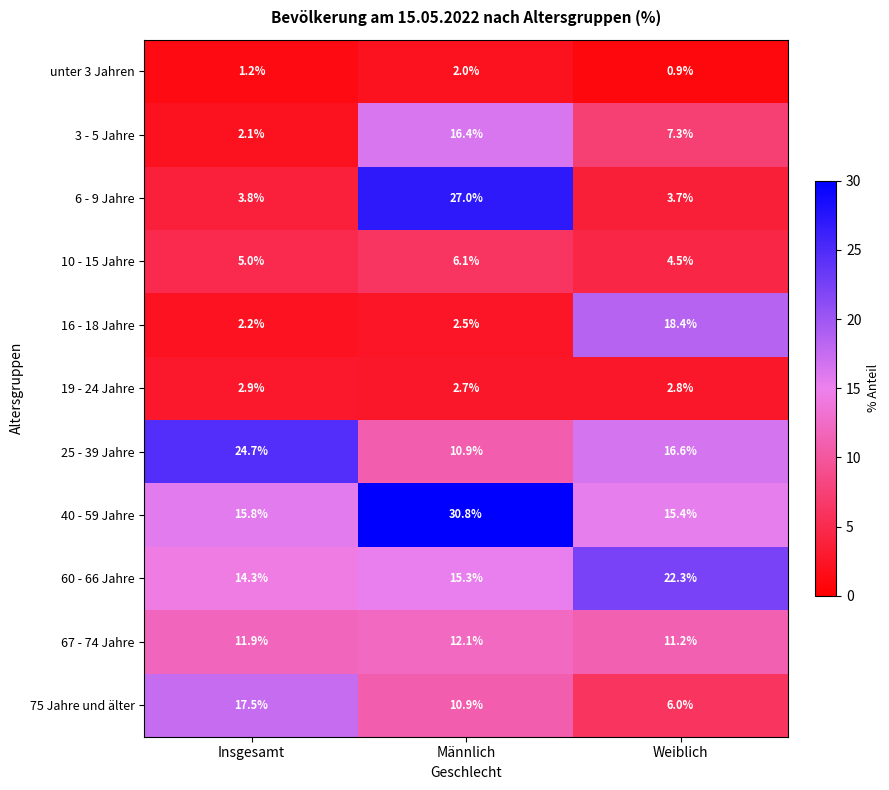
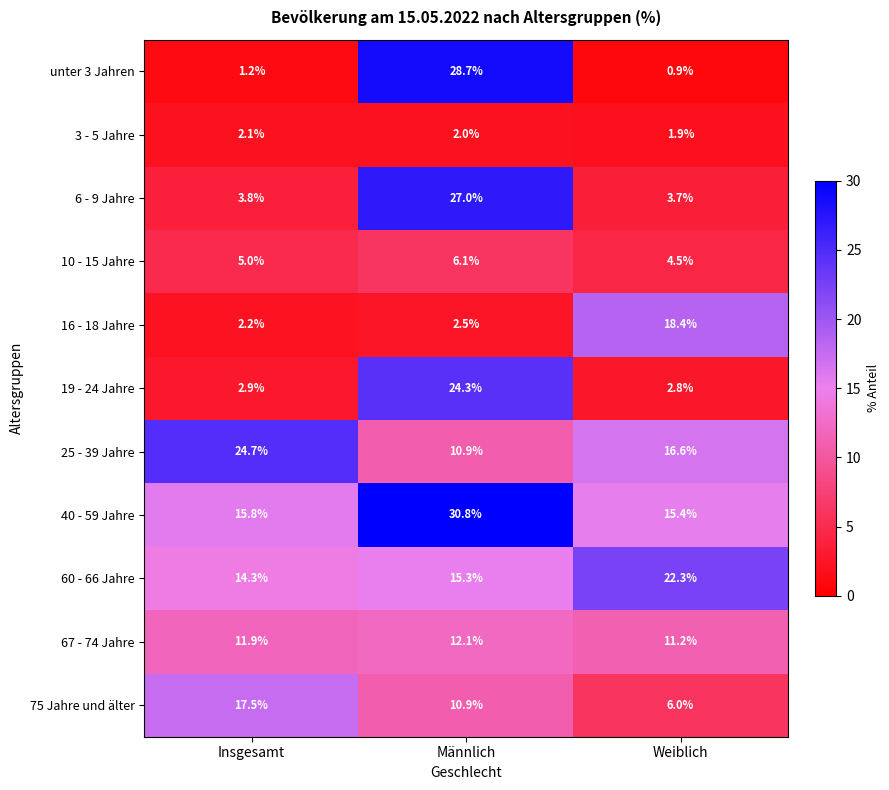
  {
    "unter 3 Jahren": {
      "Insgesamt": "1.2%",
-     "Männlich": "2.0%",
+     "Männlich": "28.7%",
      "Weiblich": "0.9%"
    },
    "3 - 5 Jahre": {
      "Insgesamt": "2.1%",
-     "Männlich": "16.4%",
-     "Weiblich": "7.3%"
+     "Männlich": "2.0%",
+     "Weiblich": "1.9%"
    },
    "6 - 9 Jahre": {
      "Insgesamt": "3.8%",
      "Männlich": "27.0%",
      "Weiblich": "3.7%"
    },
    "10 - 15 Jahre": {
      "Insgesamt": "5.0%",
      "Männlich": "6.1%",
      "Weiblich": "4.5%"
    },
    "16 - 18 Jahre": {
      "Insgesamt": "2.2%",
      "Männlich": "2.5%",
      "Weiblich": "18.4%"
    },
    "19 - 24 Jahre": {
      "Insgesamt": "2.9%",
-     "Männlich": "2.7%",
+     "Männlich": "24.3%",
      "Weiblich": "2.8%"
    },
    "25 - 39 Jahre": {
      "Insgesamt": "24.7%",
      "Männlich": "10.9%",
      "Weiblich": "16.6%"
    },
    "40 - 59 Jahre": {
      "Insgesamt": "15.8%",
      "Männlich": "30.8%",
      "Weiblich": "15.4%"
    },
    "60 - 66 Jahre": {
      "Insgesamt": "14.3%",
      "Männlich": "15.3%",
      "Weiblich": "22.3%"
    },
    "67 - 74 Jahre": {
      "Insgesamt": "11.9%",
      "Männlich": "12.1%",
      "Weiblich": "11.2%"
    },
    "75 Jahre und älter": {
      "Insgesamt": "17.5%",
      "Männlich": "10.9%",
      "Weiblich": "6.0%"
    }
  }
